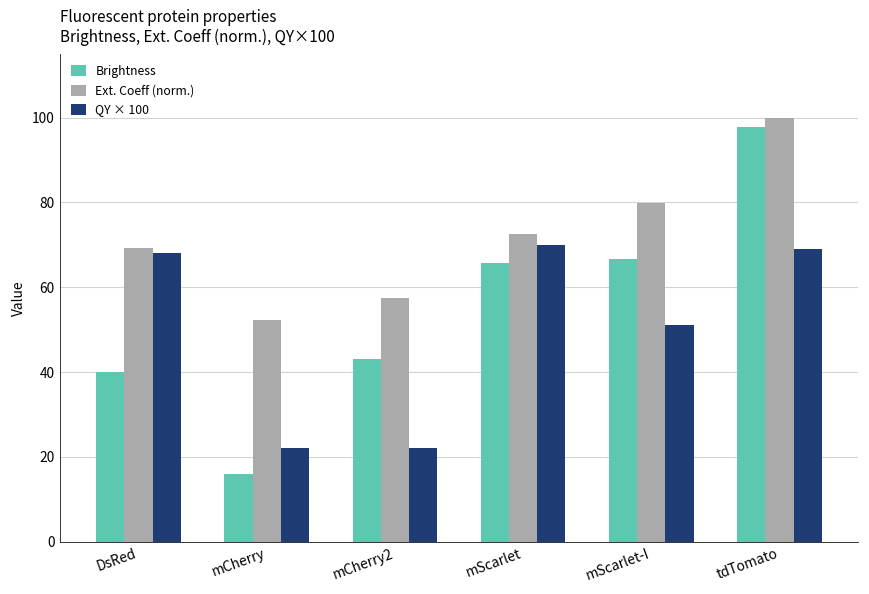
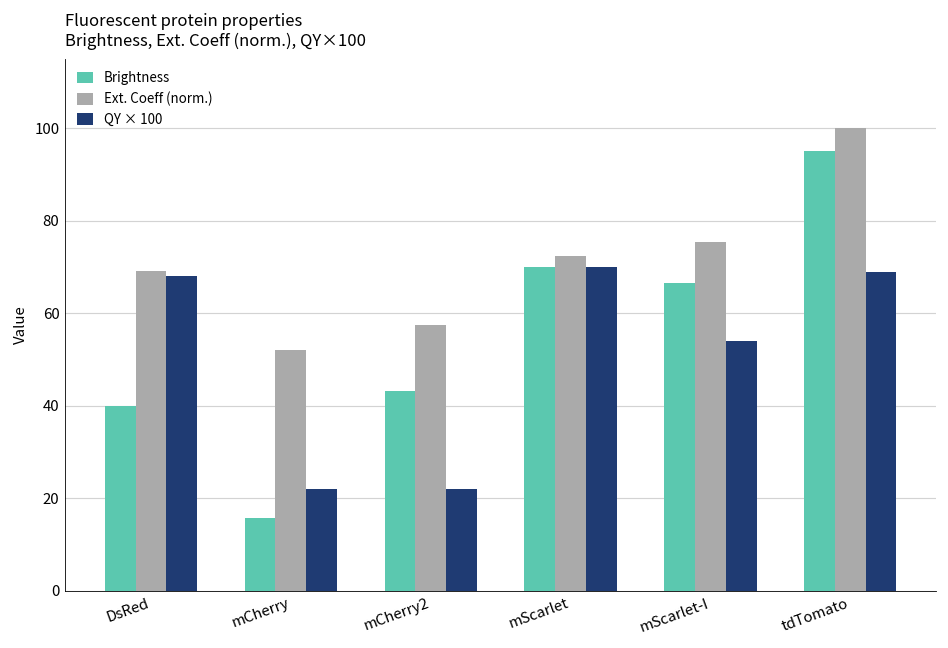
  {
    "Brightness": {
      "DsRed": 40,
      "mCherry": 16,
      "mCherry2": 43,
-     "mScarlet": 66,
+     "mScarlet": 70,
      "mScarlet-I": 67,
-     "tdTomato": 98
+     "tdTomato": 95
    },
    "Ext. Coeff (norm.)": {
      "DsRed": 69,
      "mCherry": 52,
      "mCherry2": 58,
      "mScarlet": 72,
-     "mScarlet-I": 80,
+     "mScarlet-I": 75,
      "tdTomato": 100
    },
    "QY × 100": {
      "DsRed": 68,
      "mCherry": 22,
      "mCherry2": 22,
      "mScarlet": 70,
-     "mScarlet-I": 51,
+     "mScarlet-I": 54,
      "tdTomato": 69
    }
  }
